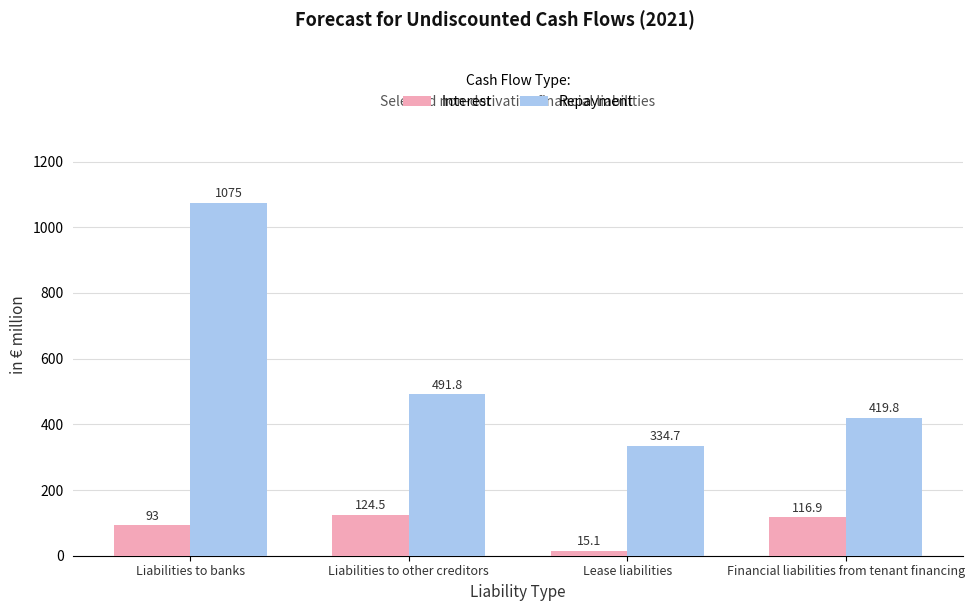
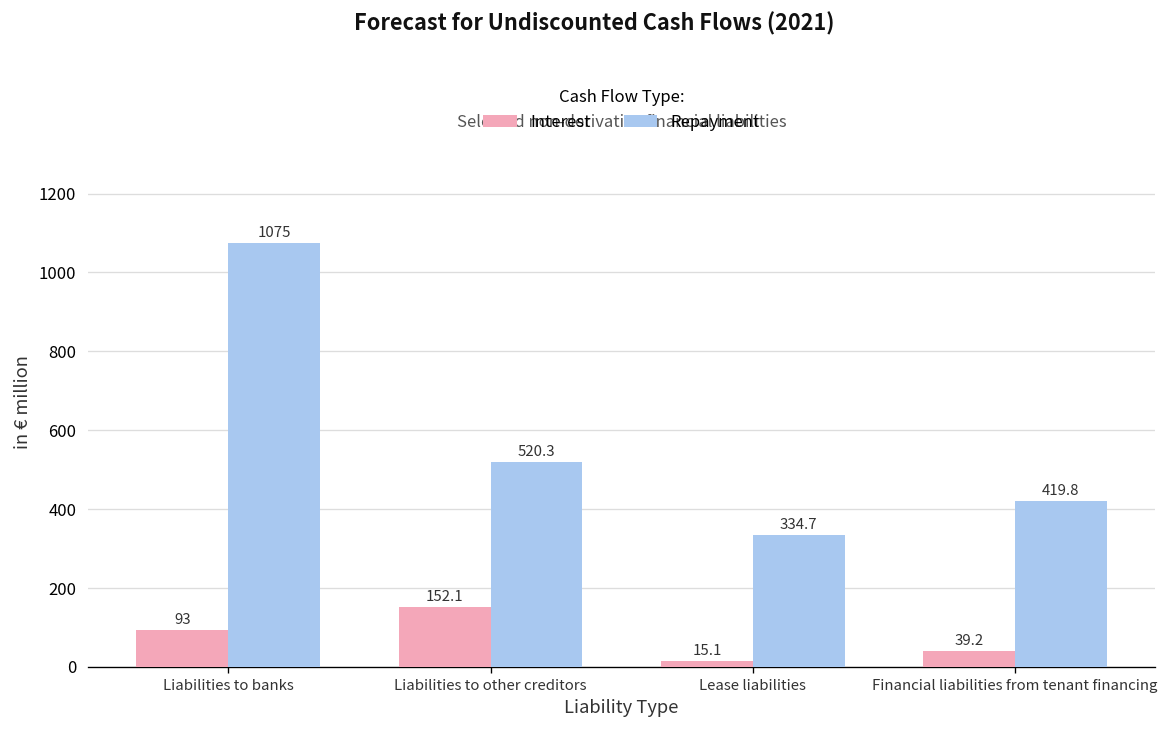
  {
    "Interest": {
      "Liabilities to banks": 93,
-     "Liabilities to other creditors": 124.5,
+     "Liabilities to other creditors": 152.1,
      "Lease liabilities": 15.1,
-     "Financial liabilities from tenant financing": 116.9
+     "Financial liabilities from tenant financing": 39.2
    },
    "Repayment": {
      "Liabilities to banks": 1075,
-     "Liabilities to other creditors": 491.8,
+     "Liabilities to other creditors": 520.3,
      "Lease liabilities": 334.7,
      "Financial liabilities from tenant financing": 419.8
    }
  }
